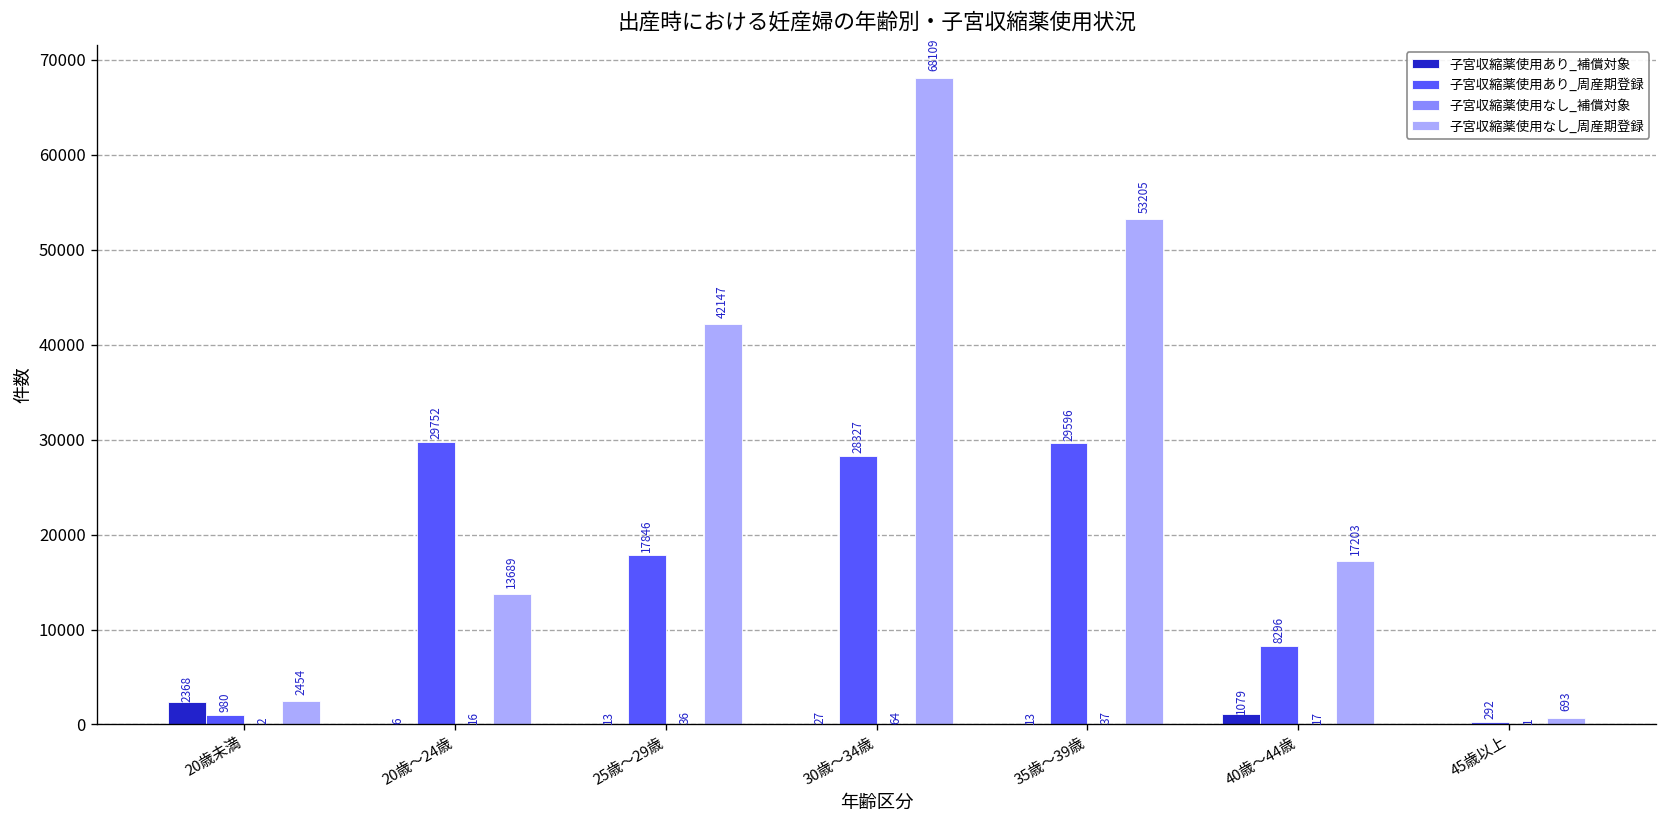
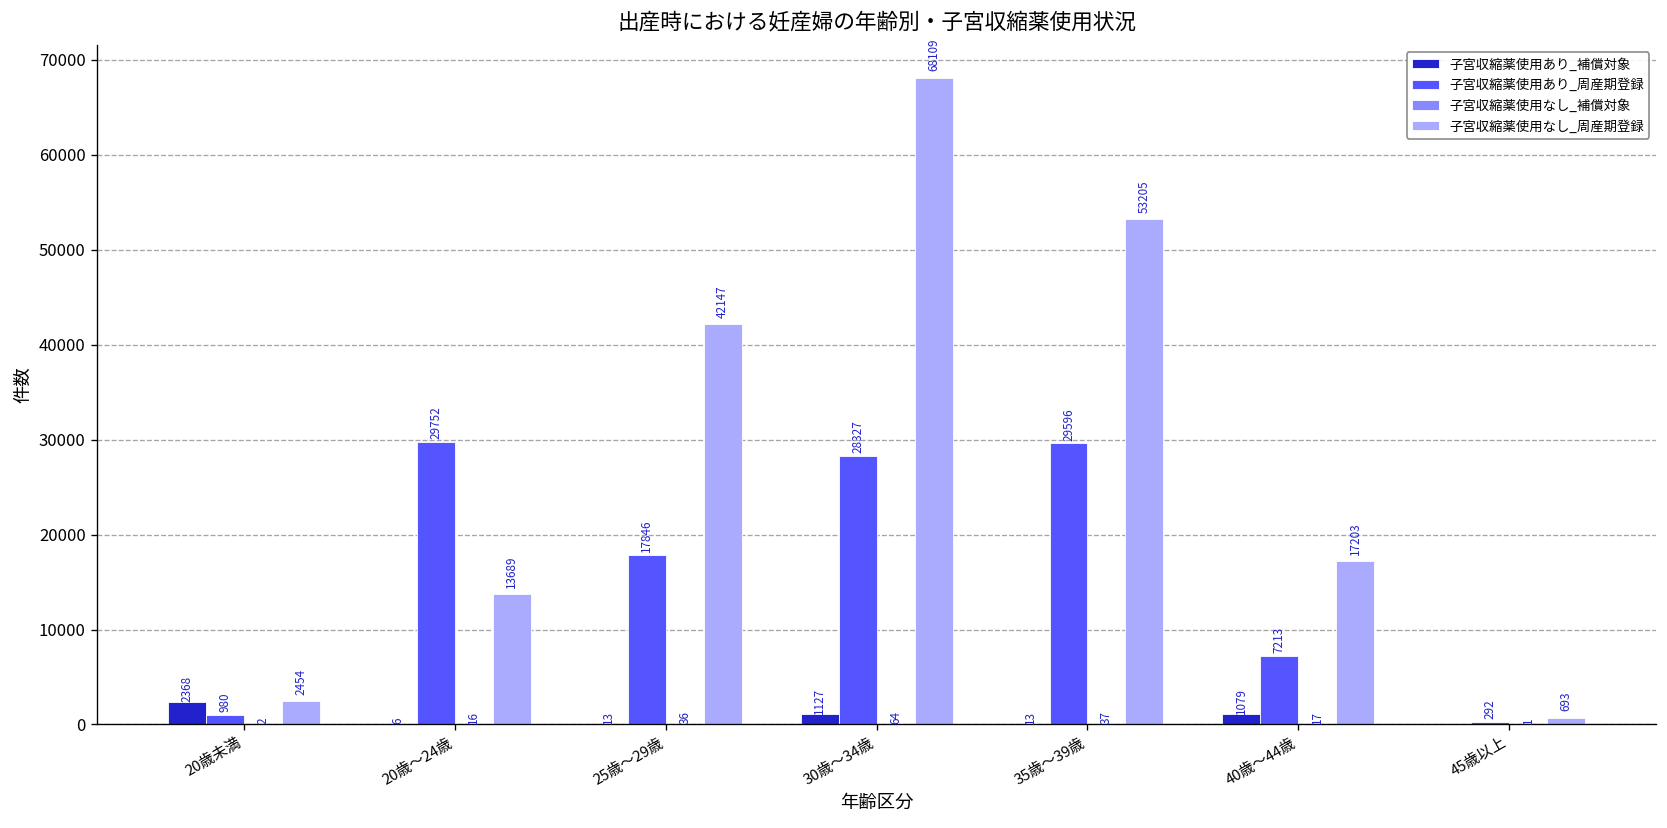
  {
    "子宮収縮薬使用あり_補償対象": {
      "20歳未満": 2368,
      "20歳～24歳": 6,
      "25歳～29歳": 13,
-     "30歳～34歳": 27,
+     "30歳～34歳": 1127,
      "35歳～39歳": 13,
      "40歳～44歳": 1079
    },
    "子宮収縮薬使用あり_周産期登録": {
      "20歳未満": 980,
      "20歳～24歳": 29752,
      "25歳～29歳": 17846,
      "30歳～34歳": 28327,
      "35歳～39歳": 29596,
-     "40歳～44歳": 8296,
+     "40歳～44歳": 7213,
      "45歳以上": 292
    }
  }
